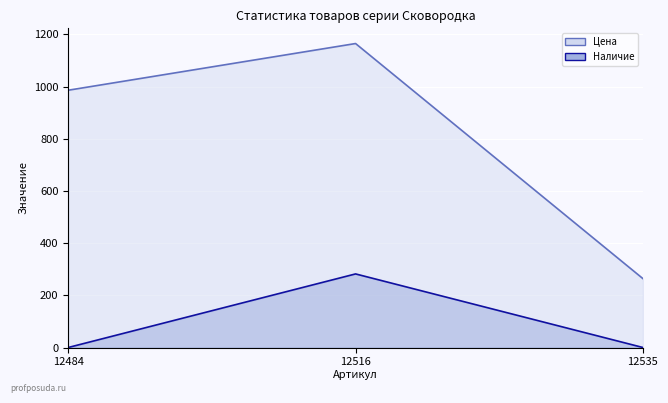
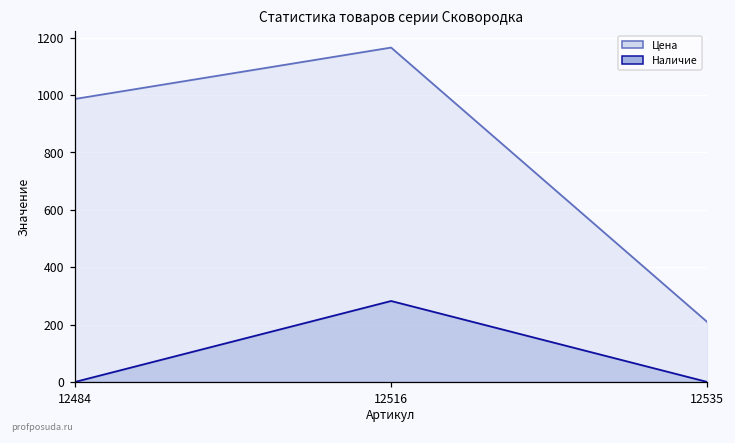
  {
    "Цена": {
      "12484": 990,
      "12516": 1170,
-     "12535": 260
+     "12535": 210
    },
    "Наличие": {
      "12484": 0,
      "12516": 280,
      "12535": 0
    }
  }
